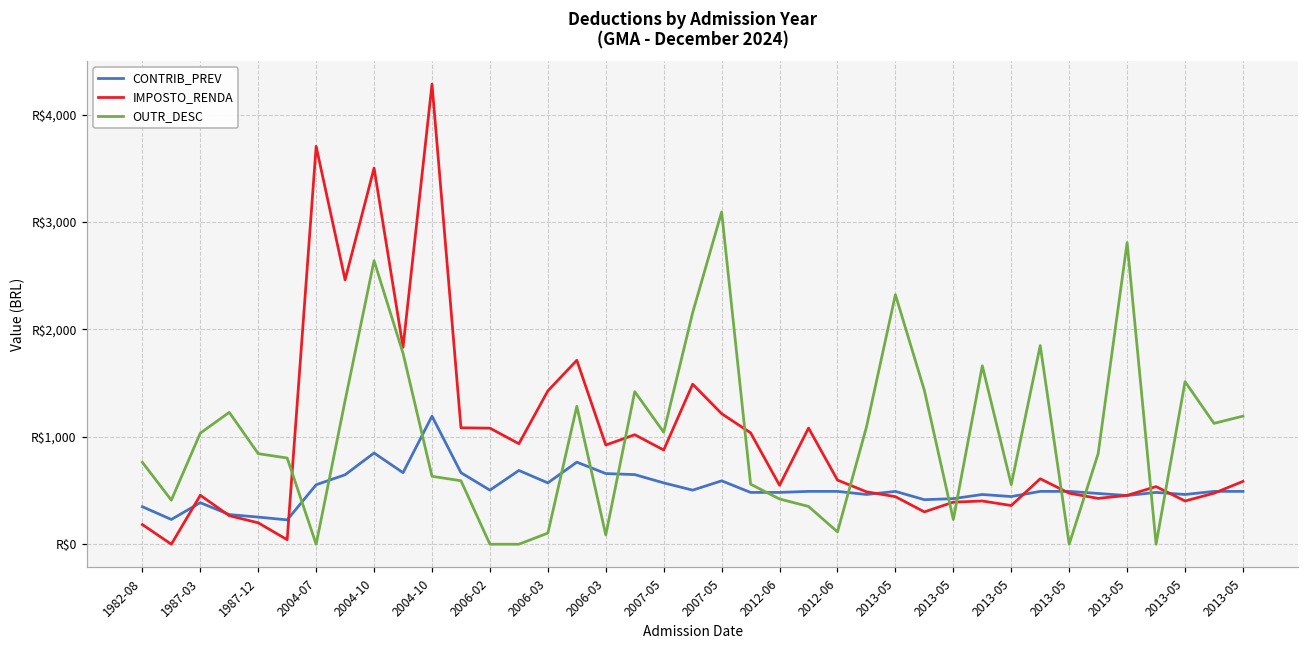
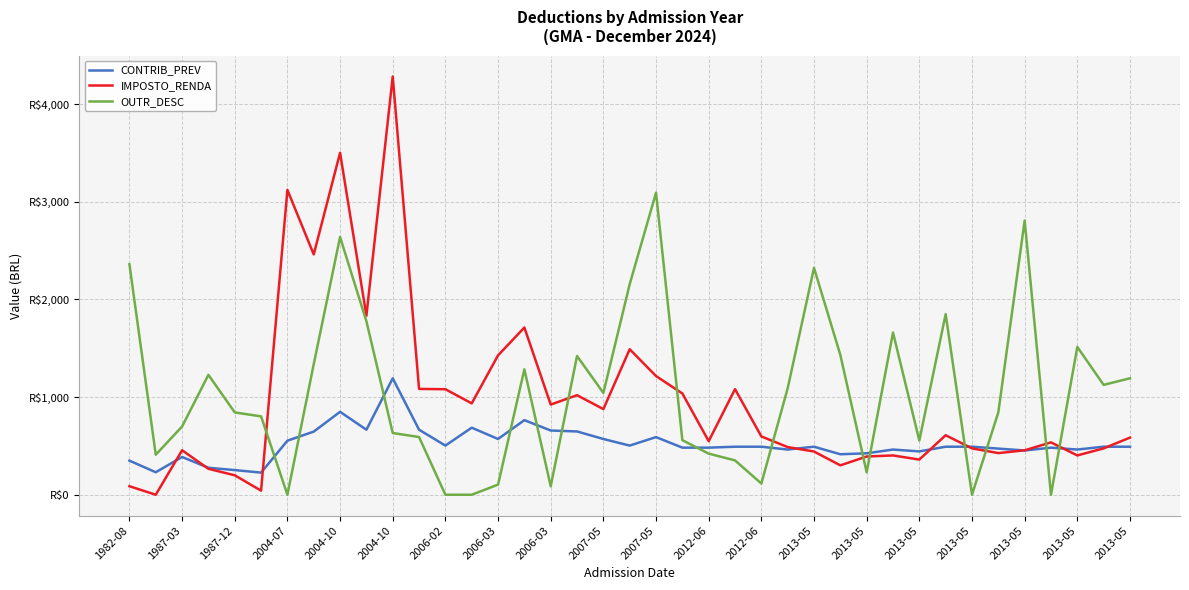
  {
    "CONTRIB_PREV": {
      "1982-08": "R$300",
      "1987-03": "R$400",
      "2004-07": "R$600",
      "2006-02": "R$500"
    },
    "IMPOSTO_RENDA": {
-     "1982-08": "R$200",
+     "1982-08": "R$100",
      "1987-03": "R$500",
-     "2004-07": "R$3,700",
+     "2004-07": "R$3,100",
      "2006-02": "R$1,100"
    },
    "OUTR_DESC": {
-     "1982-08": "R$800",
-     "1987-03": "R$1,000",
+     "1982-08": "R$2,400",
+     "1987-03": "R$700",
      "2004-07": "R$0",
      "2006-02": "R$0"
    }
  }
